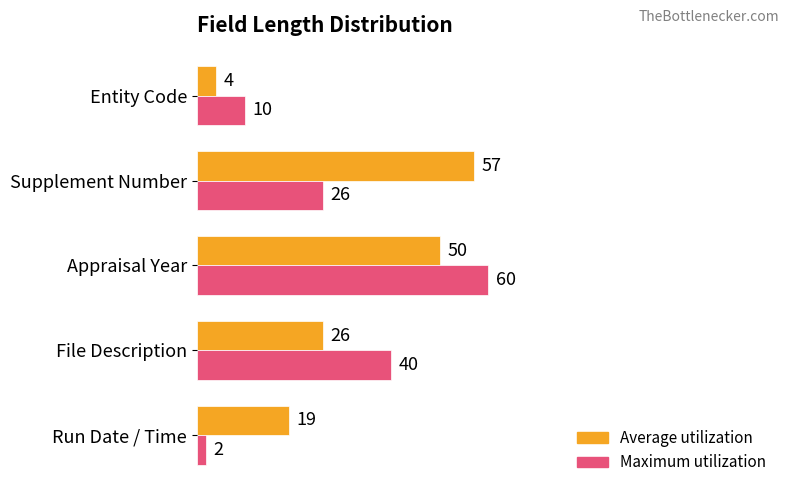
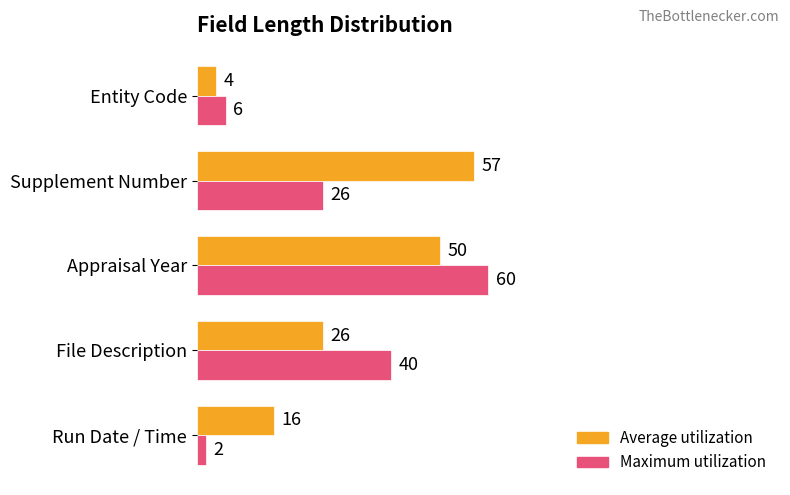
  {
    "Average utilization": {
      "Entity Code": 4,
      "Supplement Number": 57,
      "Appraisal Year": 50,
      "File Description": 26,
-     "Run Date / Time": 19
+     "Run Date / Time": 16
    },
    "Maximum utilization": {
-     "Entity Code": 10,
+     "Entity Code": 6,
      "Supplement Number": 26,
      "Appraisal Year": 60,
      "File Description": 40,
      "Run Date / Time": 2
    }
  }
